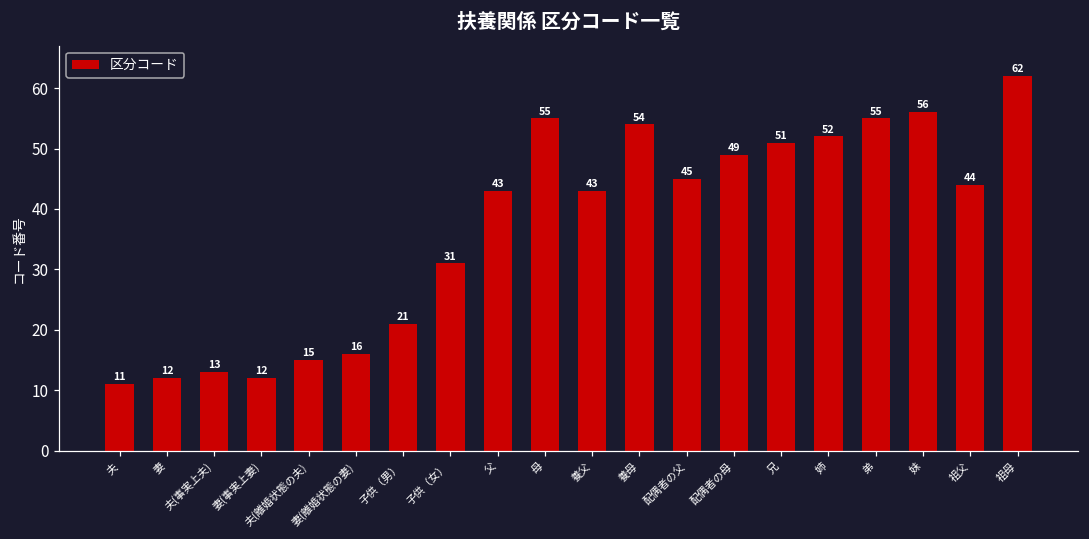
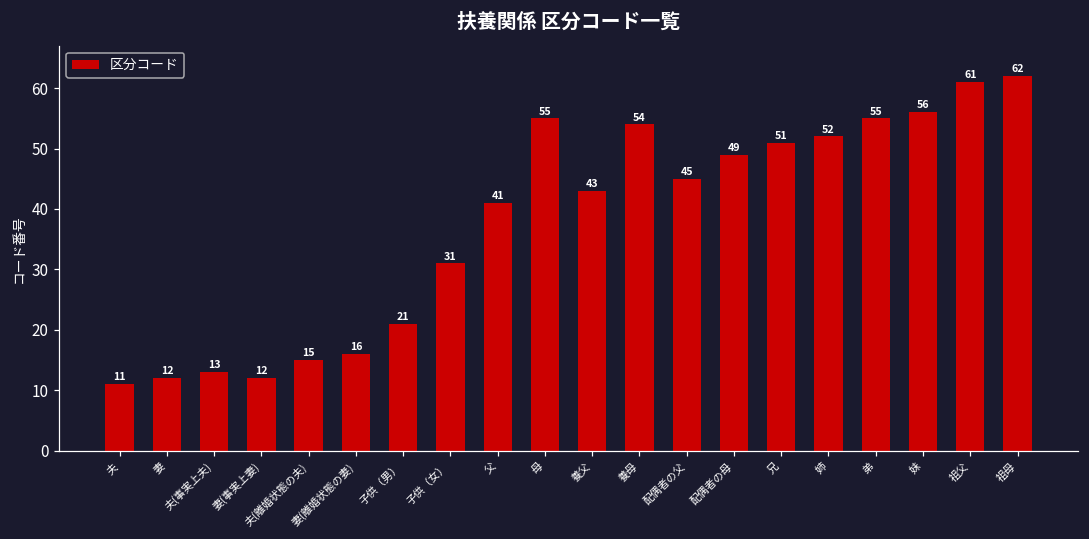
  {
    "夫": 11,
    "妻": 12,
    "夫(事実上夫)": 13,
    "妻(事実上妻)": 12,
    "夫(離婚状態の夫)": 15,
    "妻(離婚状態の妻)": 16,
    "子供（男）": 21,
    "子供（女）": 31,
-   "父": 43,
+   "父": 41,
    "母": 55,
    "養父": 43,
    "養母": 54,
    "配偶者の父": 45,
    "配偶者の母": 49,
    "兄": 51,
    "姉": 52,
    "弟": 55,
    "妹": 56,
-   "祖父": 44,
+   "祖父": 61,
    "祖母": 62
  }
